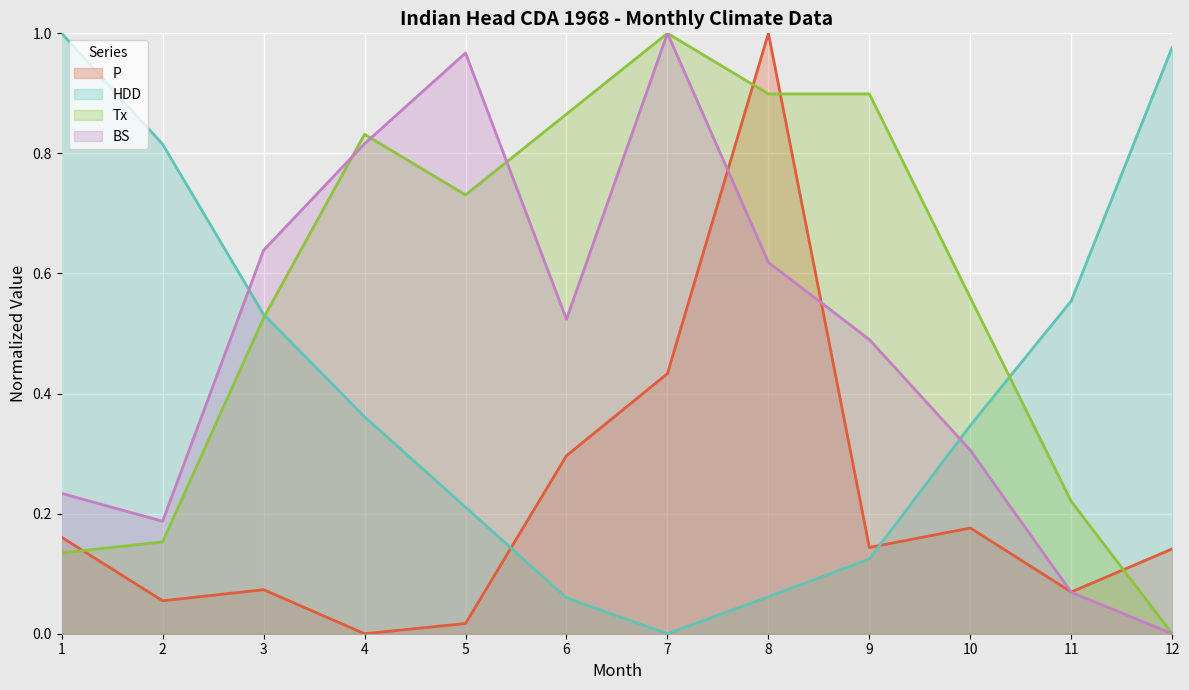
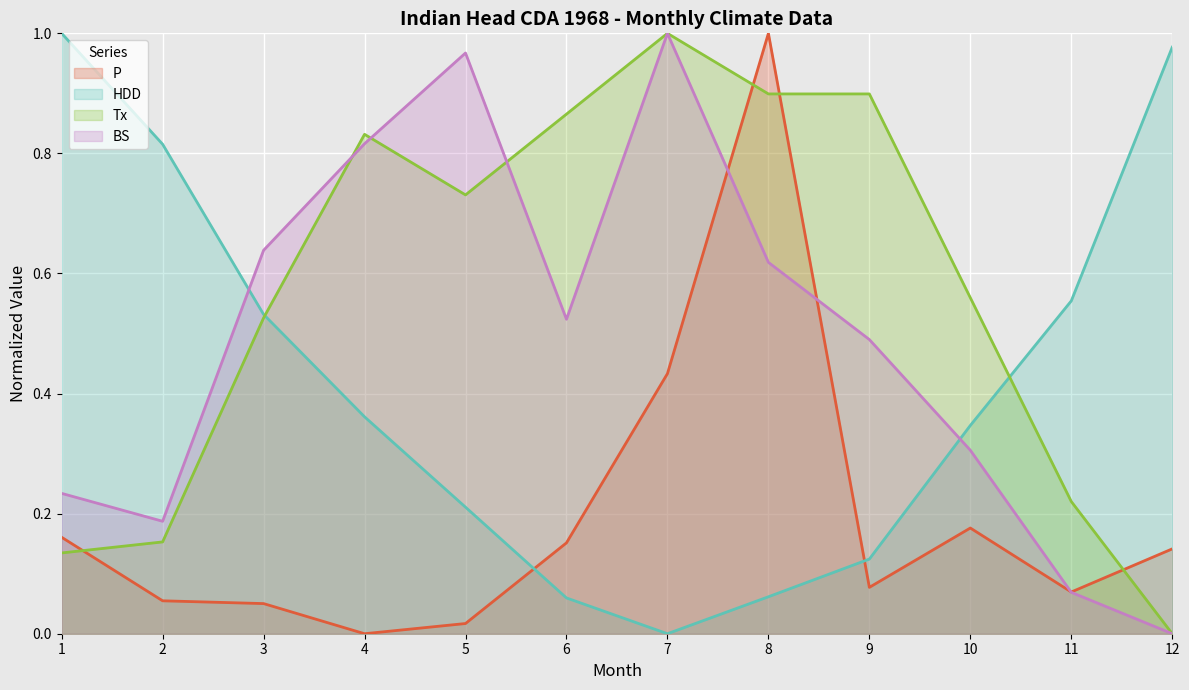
  {
    "P": {
      "1": 0.16,
      "2": 0.05,
-     "3": 0.07,
+     "3": 0.05,
      "4": 0.00,
      "5": 0.02,
-     "6": 0.30,
+     "6": 0.15,
      "7": 0.43,
      "8": 1.00,
-     "9": 0.14,
+     "9": 0.08,
      "10": 0.18,
      "12": 0.14
    }
  }
